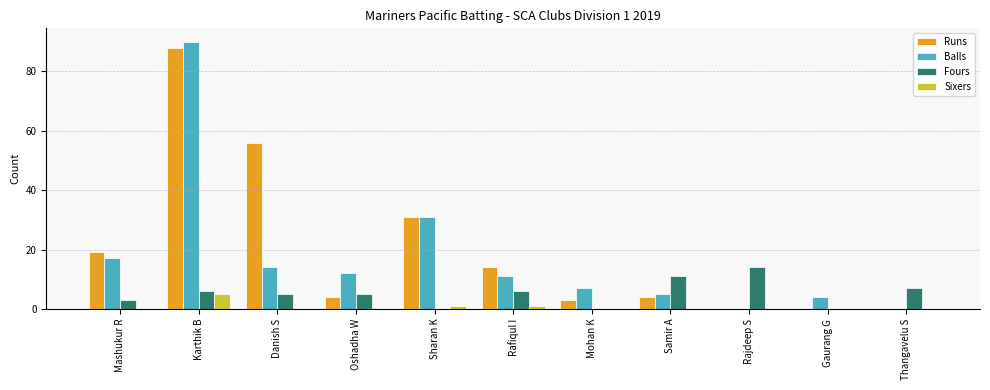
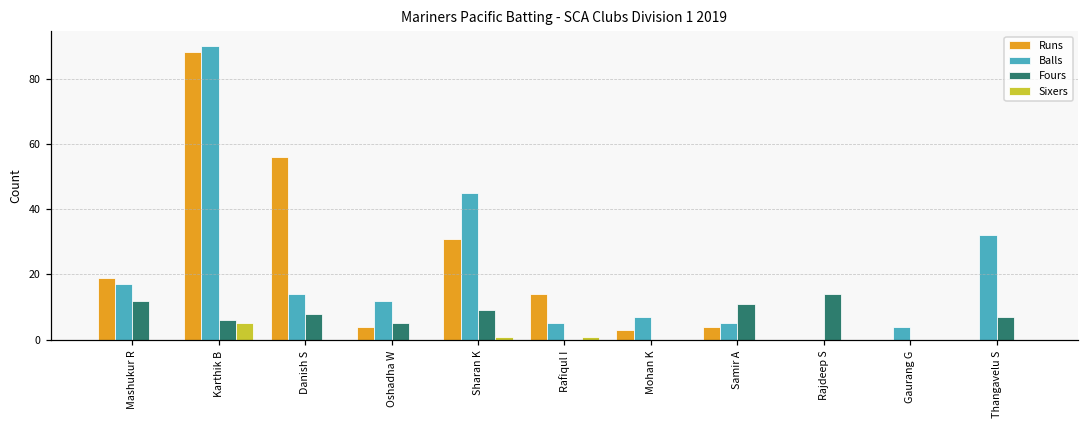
  {
    "Balls": {
      "Mashukur R": 17,
      "Karthik B": 90,
      "Danish S": 14,
      "Oshadha W": 12,
-     "Sharan K": 31,
-     "Rafiqul I": 11,
+     "Sharan K": 45,
+     "Rafiqul I": 5,
      "Mohan K": 7,
      "Samir A": 5,
      "Rajdeep S": 0,
      "Gaurang G": 4,
-     "Thangavelu S": 0
+     "Thangavelu S": 32
    },
    "Fours": {
-     "Mashukur R": 3,
+     "Mashukur R": 12,
      "Karthik B": 6,
-     "Danish S": 5,
+     "Danish S": 8,
      "Oshadha W": 5,
-     "Sharan K": 0,
-     "Rafiqul I": 6,
+     "Sharan K": 9,
+     "Rafiqul I": 0,
      "Mohan K": 0,
      "Samir A": 11,
      "Rajdeep S": 14,
      "Gaurang G": 0,
      "Thangavelu S": 7
    }
  }
